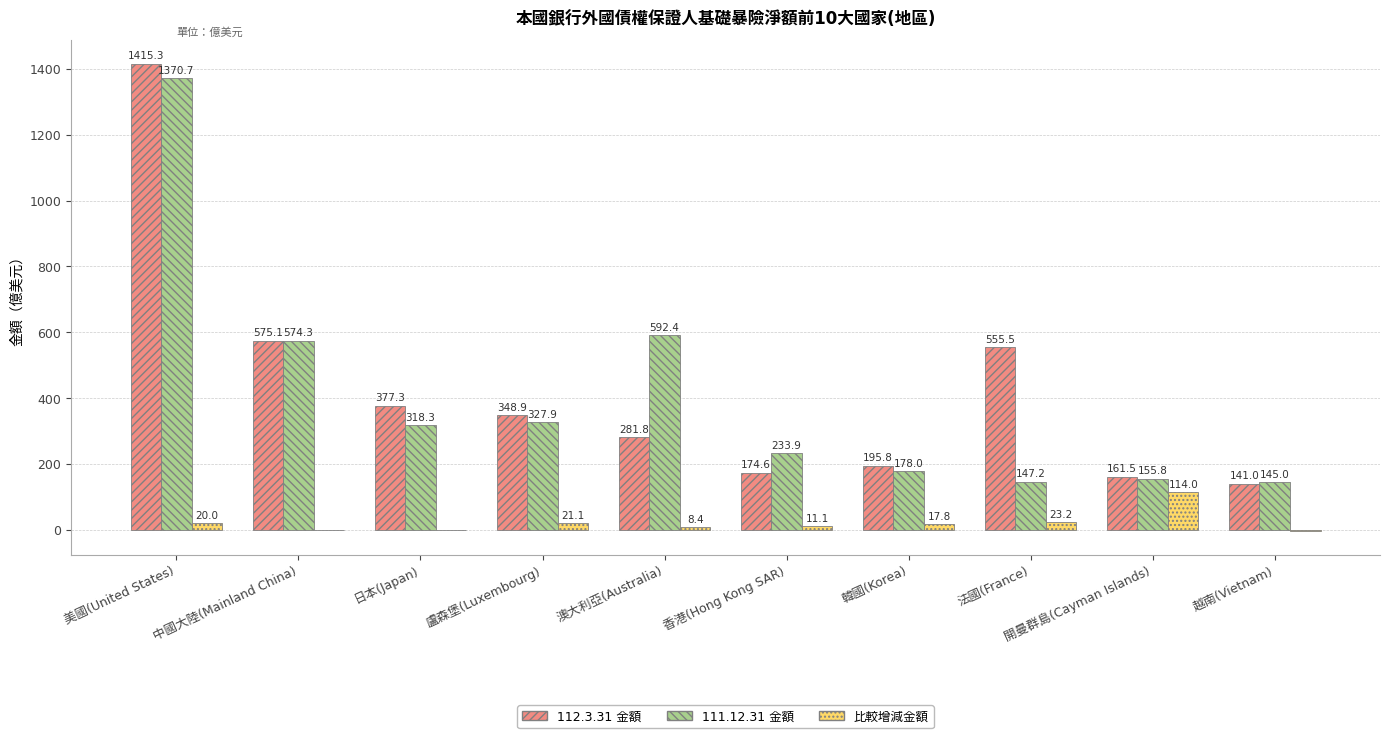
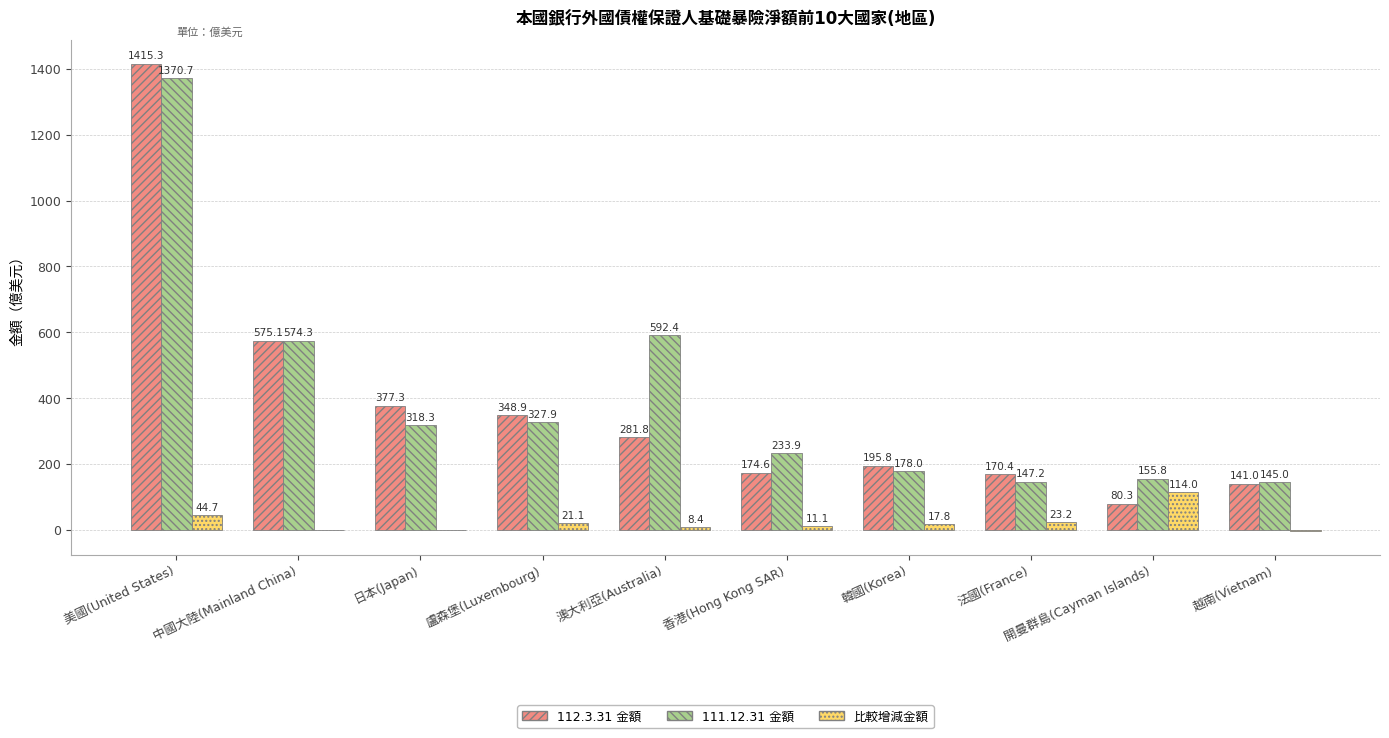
  {
    "112.3.31 金額": {
      "美國(United States)": 1415.3,
      "中國大陸(Mainland China)": 575.1,
      "日本(Japan)": 377.3,
      "盧森堡(Luxembourg)": 348.9,
      "澳大利亞(Australia)": 281.8,
      "香港(Hong Kong SAR)": 174.6,
      "韓國(Korea)": 195.8,
-     "法國(France)": 555.5,
-     "開曼群島(Cayman Islands)": 161.5,
+     "法國(France)": 170.4,
+     "開曼群島(Cayman Islands)": 80.3,
      "越南(Vietnam)": 141.0
    },
    "111.12.31 金額": {
      "美國(United States)": 1370.7,
      "中國大陸(Mainland China)": 574.3,
      "日本(Japan)": 318.3,
      "盧森堡(Luxembourg)": 327.9,
      "澳大利亞(Australia)": 592.4,
      "香港(Hong Kong SAR)": 233.9,
      "韓國(Korea)": 178.0,
      "法國(France)": 147.2,
      "開曼群島(Cayman Islands)": 155.8,
      "越南(Vietnam)": 145.0
    },
    "比較增減金額": {
-     "美國(United States)": 20.0,
+     "美國(United States)": 44.7,
      "盧森堡(Luxembourg)": 21.1,
      "澳大利亞(Australia)": 8.4,
      "香港(Hong Kong SAR)": 11.1,
      "韓國(Korea)": 17.8,
      "法國(France)": 23.2,
      "開曼群島(Cayman Islands)": 114.0
    }
  }
